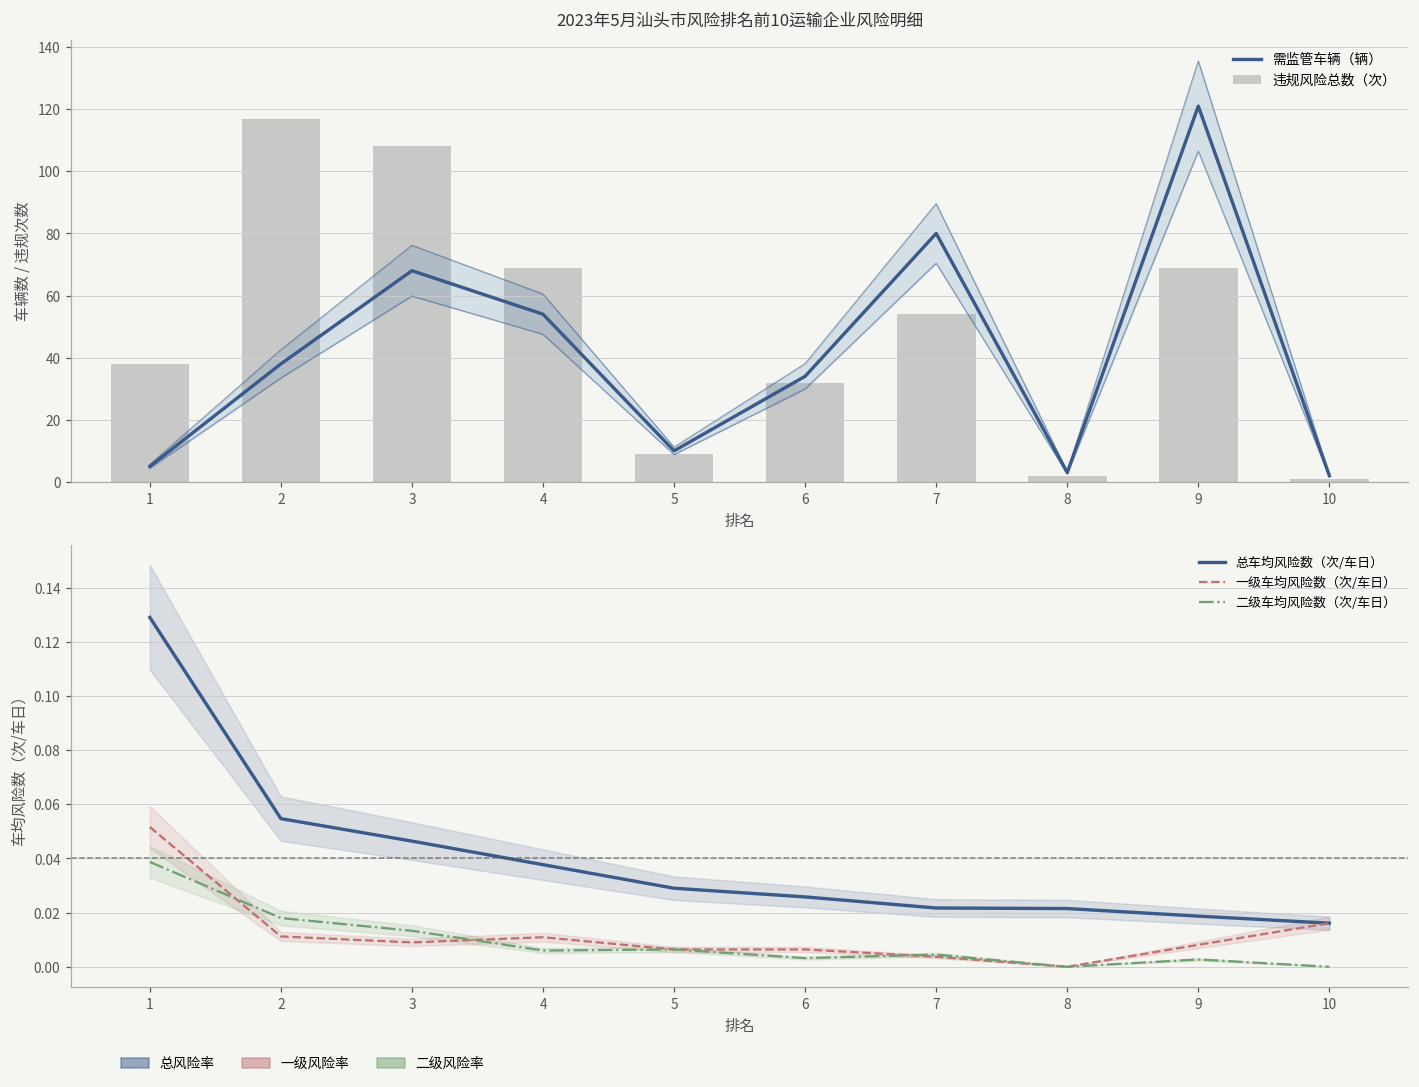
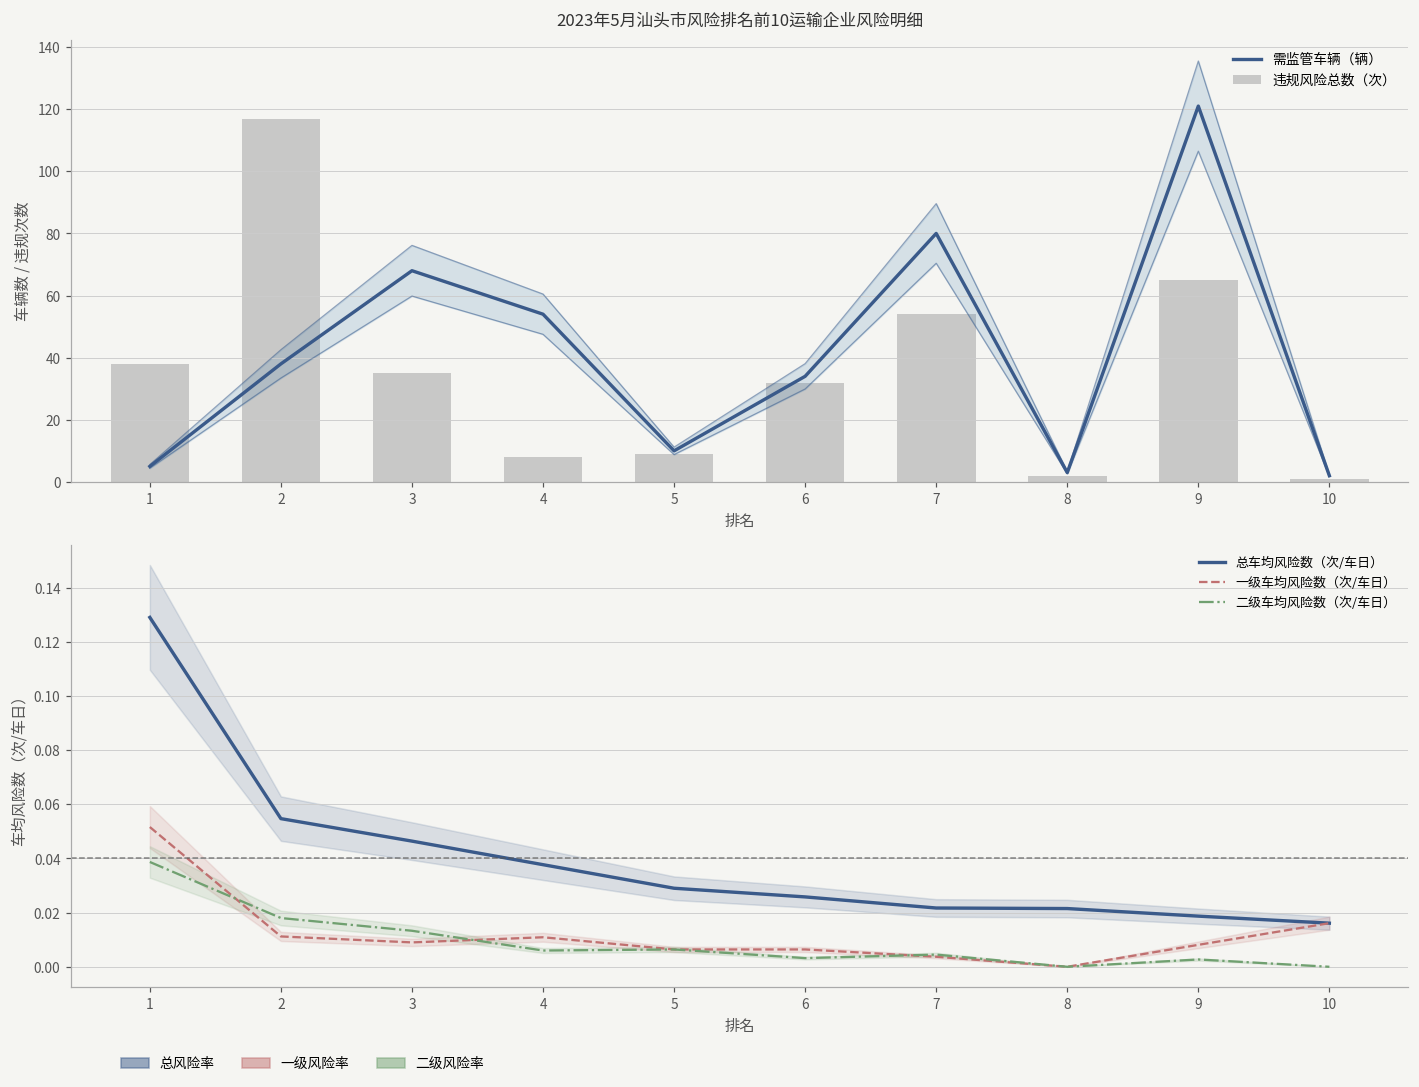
  {
    "2023年5月汕头市风险排名前10运输企业风险明细": {
      "违规风险总数（次）": {
        "1": 38,
        "2": 117,
-       "3": 108,
-       "4": 69,
+       "3": 35,
+       "4": 8,
        "5": 9,
        "6": 32,
        "7": 54,
        "8": 2,
-       "9": 69,
+       "9": 65,
        "10": 1
      }
    }
  }
